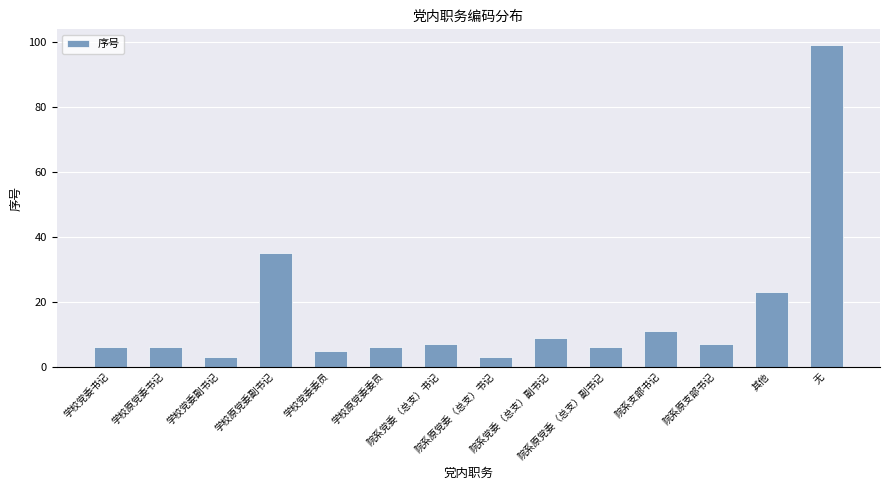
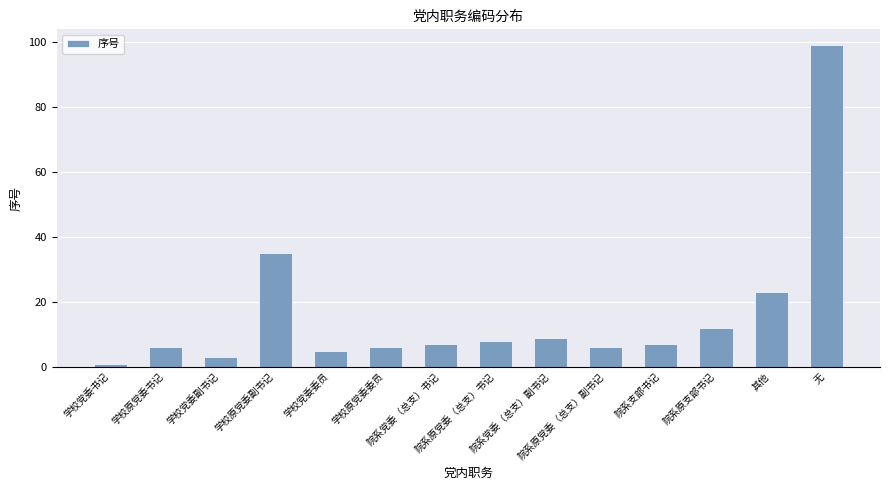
  {
-   "学校党委书记": 6,
+   "学校党委书记": 1,
    "学校原党委书记": 6,
    "学校党委副书记": 3,
    "学校原党委副书记": 35,
    "学校党委委员": 5,
    "学校原党委委员": 6,
    "院系党委（总支）书记": 7,
-   "院系原党委（总支）书记": 3,
+   "院系原党委（总支）书记": 8,
    "院系党委（总支）副书记": 9,
    "院系原党委（总支）副书记": 6,
-   "院系支部书记": 11,
-   "院系原支部书记": 7,
+   "院系支部书记": 7,
+   "院系原支部书记": 12,
    "其他": 23,
    "无": 99
  }
